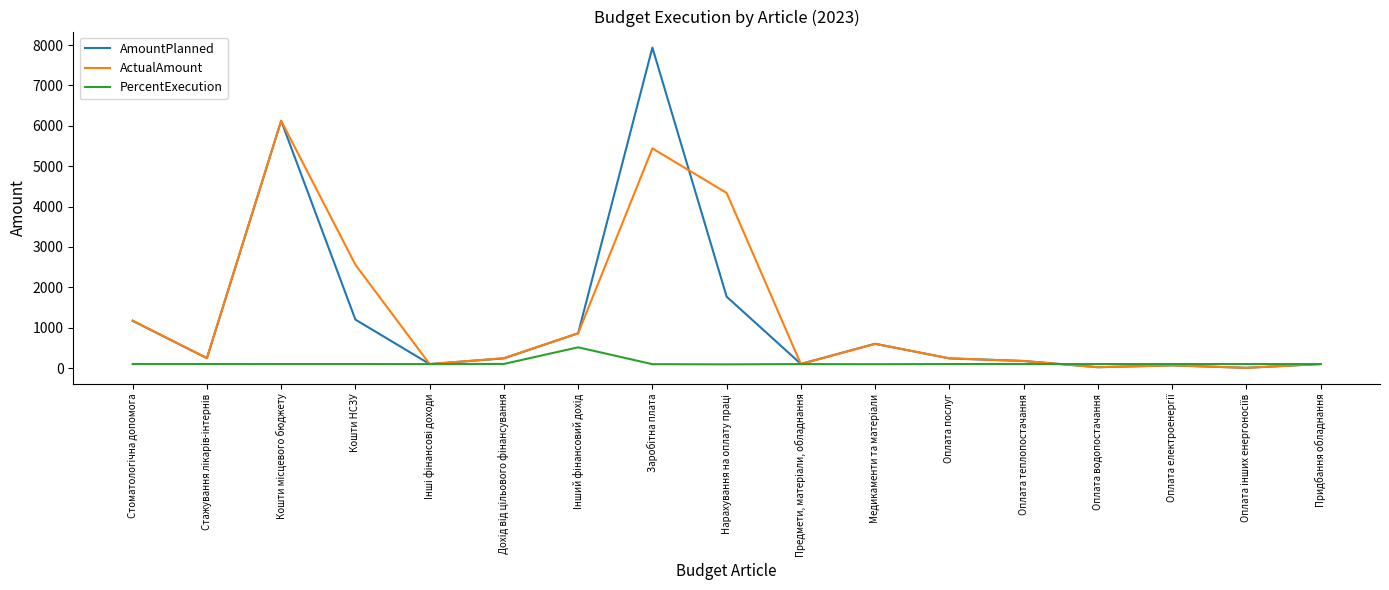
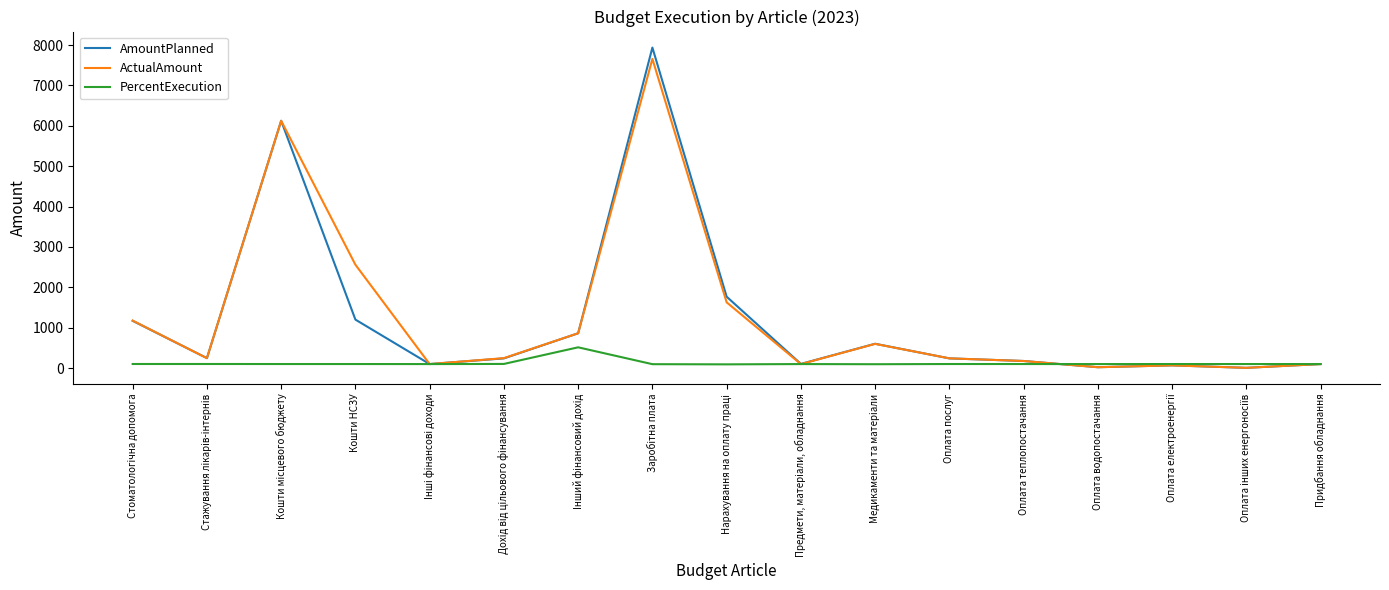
  {
    "AmountPlanned": {
      "Кошти НСЗУ": 1200,
      "Заробітна плата": 7900,
      "Нарахування на оплату праці": 1800
    },
    "ActualAmount": {
      "Кошти НСЗУ": 2600,
-     "Заробітна плата": 5400,
-     "Нарахування на оплату праці": 4300
+     "Заробітна плата": 7700,
+     "Нарахування на оплату праці": 1600
    },
    "PercentExecution": {
      "Стоматологічна допомога": 100,
      "Стажування лікарів-інтернів": 100,
      "Кошти місцевого бюджету": 100,
      "Кошти НСЗУ": 100,
      "Дохід від цільового фінансування": 100,
      "Інший фінансовий дохід": 500,
      "Заробітна плата": 100,
      "Нарахування на оплату праці": 100,
      "Медикаменти та матеріали": 100,
      "Оплата послуг": 100,
      "Оплата теплопостачання": 100,
      "Оплата водопостачання": 100,
      "Оплата інших енергоносіїв": 100
    }
  }
